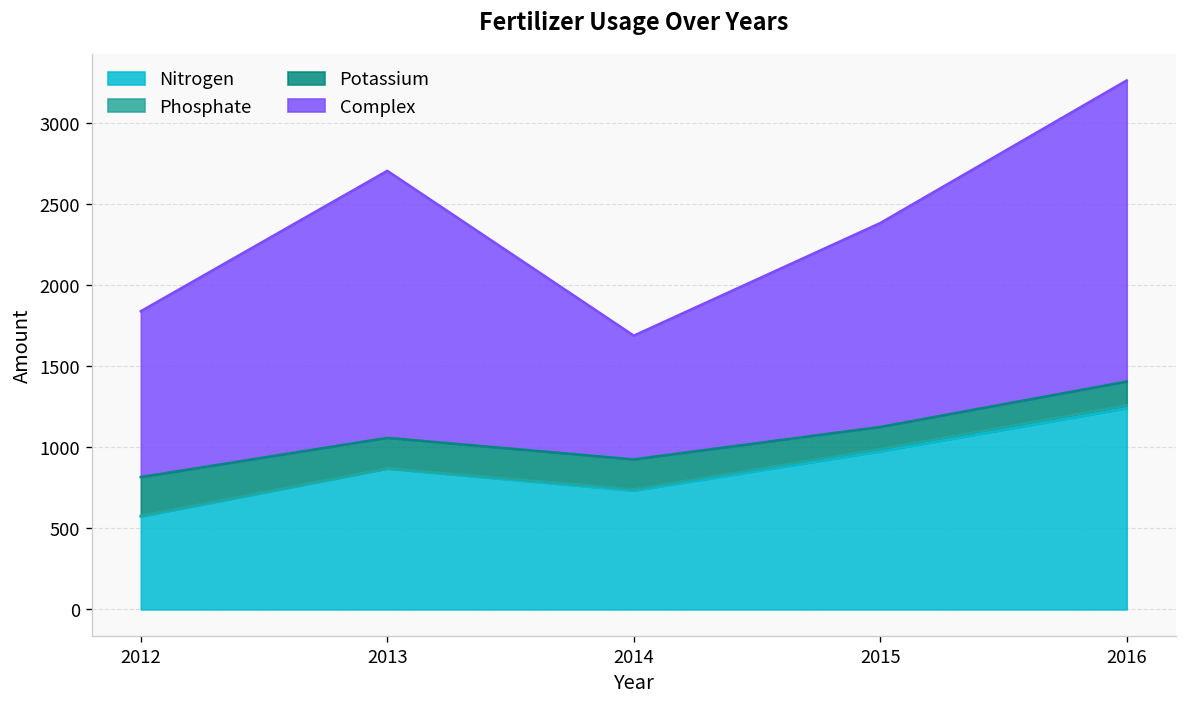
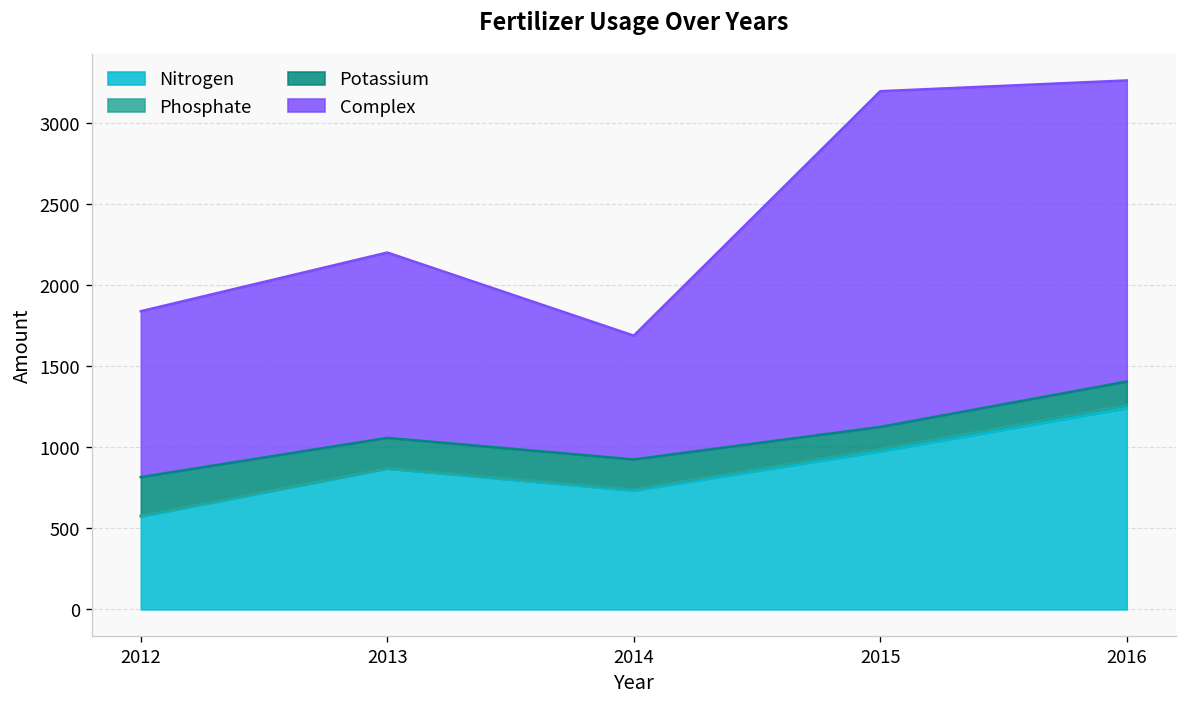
  {
    "Complex": {
      "2012": 1020,
-     "2013": 1650,
+     "2013": 1140,
      "2014": 760,
-     "2015": 1260,
+     "2015": 2070,
      "2016": 1860
    }
  }
